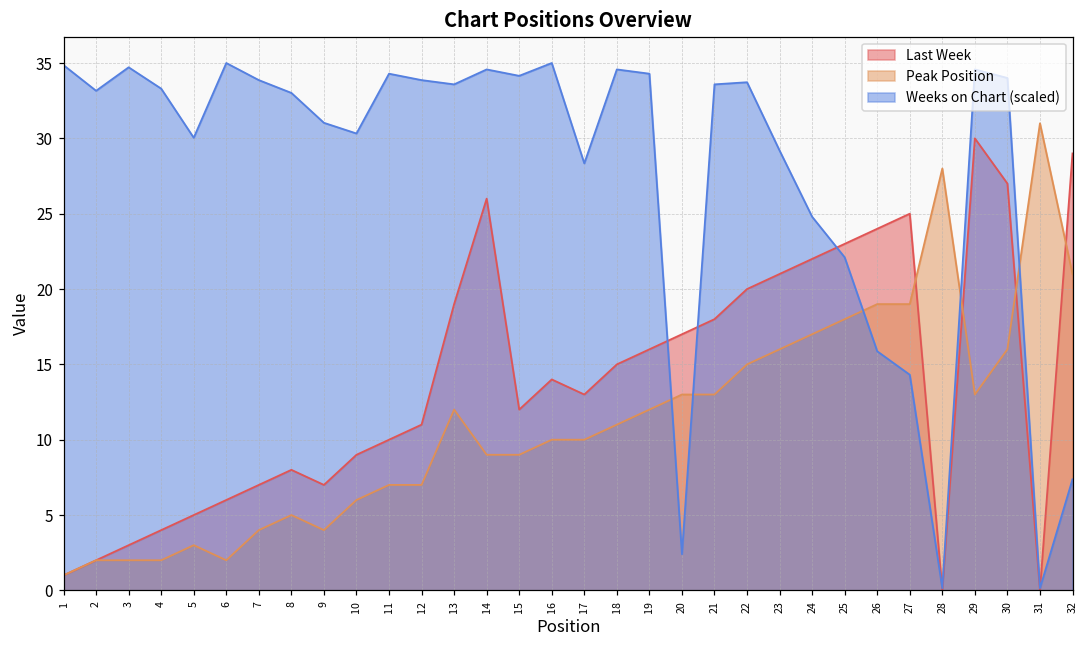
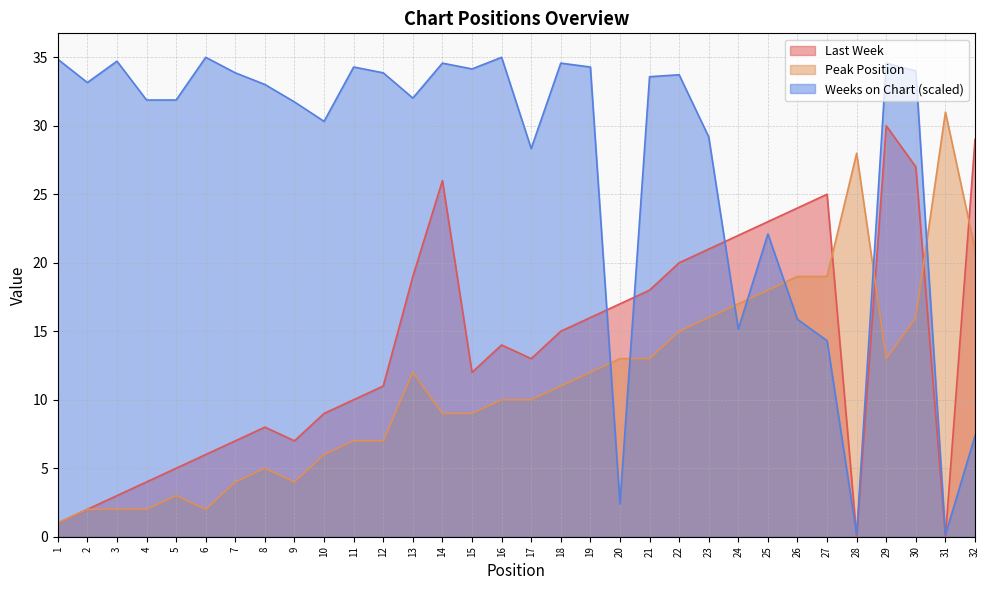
  {
    "Weeks on Chart (scaled)": {
      "1": 34.9,
      "2": 33.2,
      "3": 34.7,
-     "4": 33.3,
-     "5": 30.0,
+     "4": 31.9,
+     "5": 31.9,
      "6": 35.0,
      "7": 33.9,
      "8": 33.0,
-     "9": 31.0,
+     "9": 31.7,
      "10": 30.3,
      "11": 34.3,
      "12": 33.9,
-     "13": 33.6,
+     "13": 32.0,
      "14": 34.6,
      "15": 34.1,
      "16": 35.0,
      "17": 28.3,
      "18": 34.6,
      "19": 34.3,
      "20": 2.4,
      "21": 33.6,
      "22": 33.7,
      "23": 29.2,
-     "24": 24.8,
+     "24": 15.2,
      "25": 22.1,
      "26": 15.9,
      "27": 14.3,
      "32": 7.4
    }
  }
